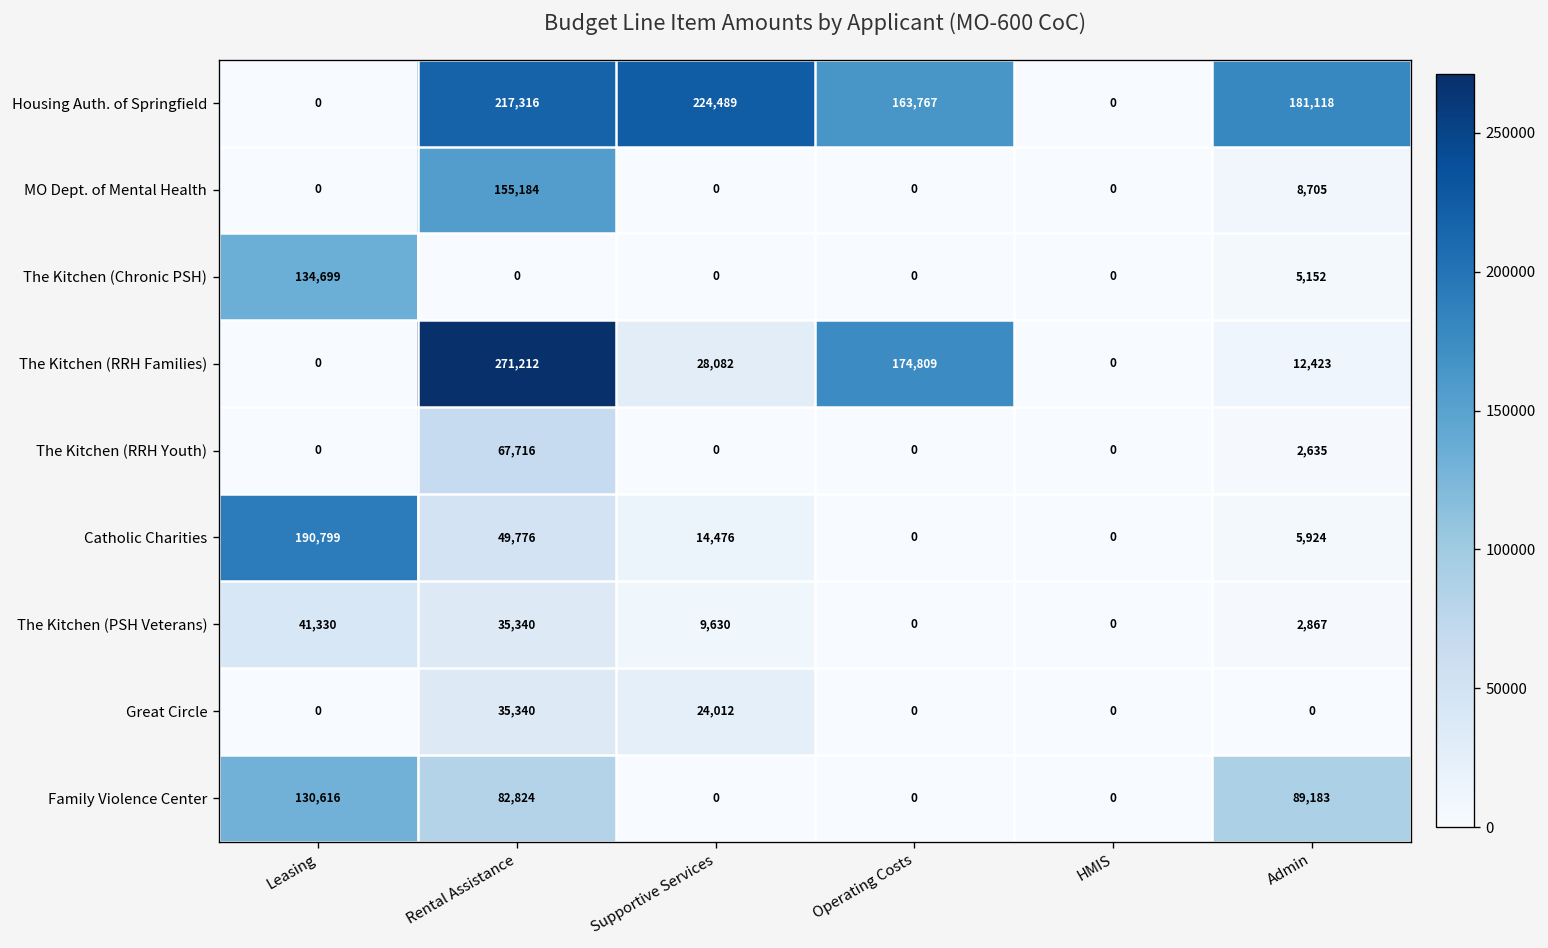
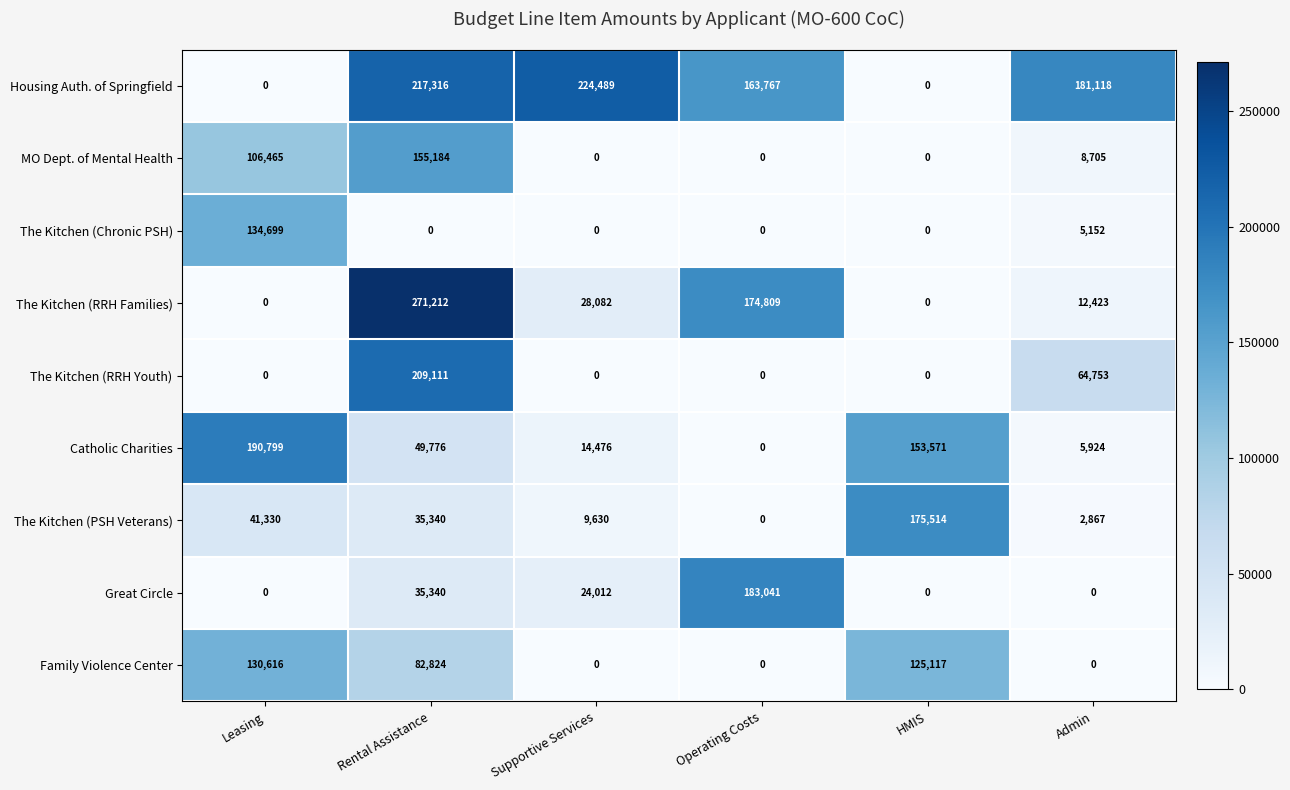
  {
    "Housing Auth. of Springfield": {
      "Leasing": "0",
      "Rental Assistance": "217,316",
      "Supportive Services": "224,489",
      "Operating Costs": "163,767",
      "HMIS": "0",
      "Admin": "181,118"
    },
    "MO Dept. of Mental Health": {
-     "Leasing": "0",
+     "Leasing": "106,465",
      "Rental Assistance": "155,184",
      "Supportive Services": "0",
      "Operating Costs": "0",
      "HMIS": "0",
      "Admin": "8,705"
    },
    "The Kitchen (Chronic PSH)": {
      "Leasing": "134,699",
      "Rental Assistance": "0",
      "Supportive Services": "0",
      "Operating Costs": "0",
      "HMIS": "0",
      "Admin": "5,152"
    },
    "The Kitchen (RRH Families)": {
      "Leasing": "0",
      "Rental Assistance": "271,212",
      "Supportive Services": "28,082",
      "Operating Costs": "174,809",
      "HMIS": "0",
      "Admin": "12,423"
    },
    "The Kitchen (RRH Youth)": {
      "Leasing": "0",
-     "Rental Assistance": "67,716",
+     "Rental Assistance": "209,111",
      "Supportive Services": "0",
      "Operating Costs": "0",
      "HMIS": "0",
-     "Admin": "2,635"
+     "Admin": "64,753"
    },
    "Catholic Charities": {
      "Leasing": "190,799",
      "Rental Assistance": "49,776",
      "Supportive Services": "14,476",
      "Operating Costs": "0",
-     "HMIS": "0",
+     "HMIS": "153,571",
      "Admin": "5,924"
    },
    "The Kitchen (PSH Veterans)": {
      "Leasing": "41,330",
      "Rental Assistance": "35,340",
      "Supportive Services": "9,630",
      "Operating Costs": "0",
-     "HMIS": "0",
+     "HMIS": "175,514",
      "Admin": "2,867"
    },
    "Great Circle": {
      "Leasing": "0",
      "Rental Assistance": "35,340",
      "Supportive Services": "24,012",
-     "Operating Costs": "0",
+     "Operating Costs": "183,041",
      "HMIS": "0",
      "Admin": "0"
    },
    "Family Violence Center": {
      "Leasing": "130,616",
      "Rental Assistance": "82,824",
      "Supportive Services": "0",
      "Operating Costs": "0",
-     "HMIS": "0",
-     "Admin": "89,183"
+     "HMIS": "125,117",
+     "Admin": "0"
    }
  }
